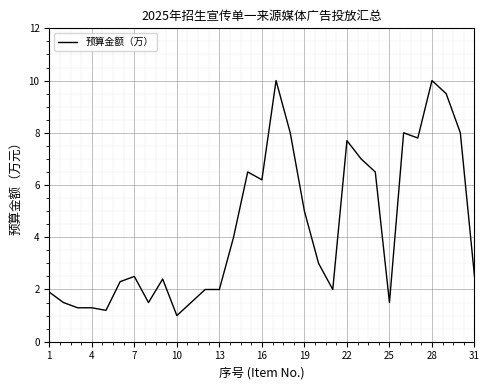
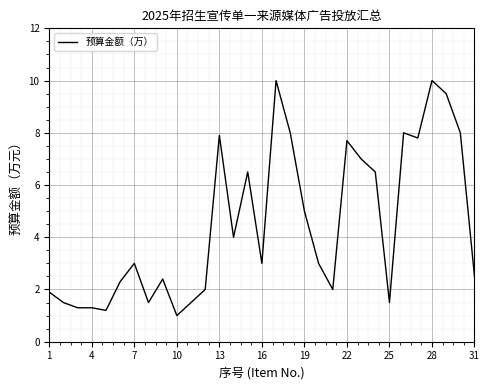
  {
    "1": 1.9,
    "4": 1.3,
-   "7": 2.5,
+   "7": 3.0,
    "10": 1.0,
-   "13": 2.0,
-   "16": 6.2,
+   "13": 7.9,
+   "16": 3.0,
    "19": 5.0,
    "22": 7.7,
    "25": 1.5,
    "28": 10.0,
    "31": 2.5
  }
